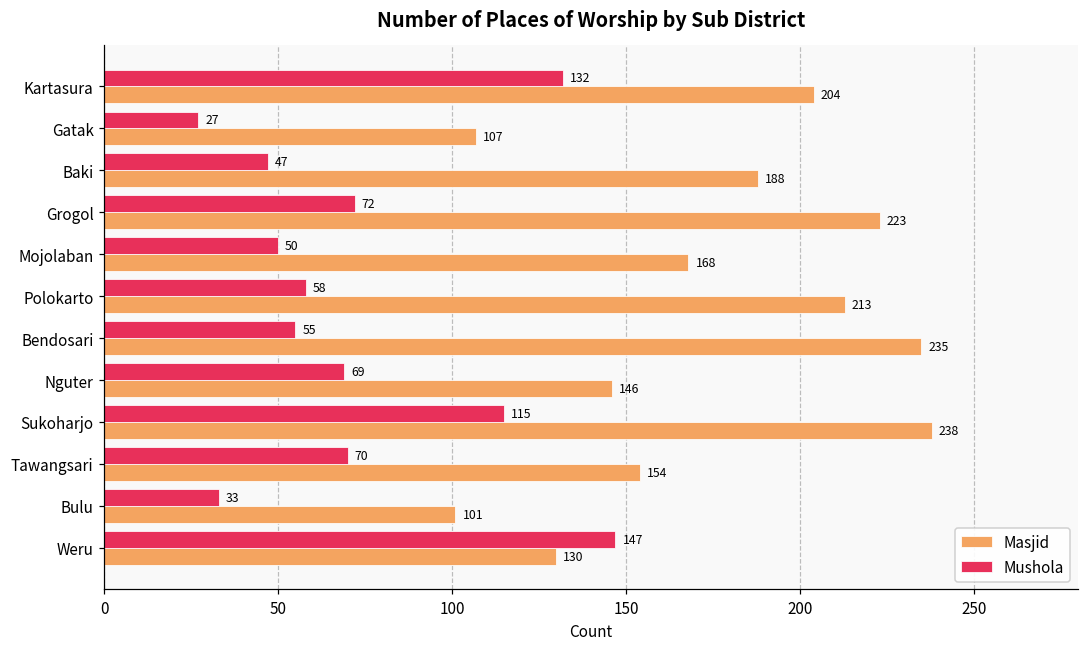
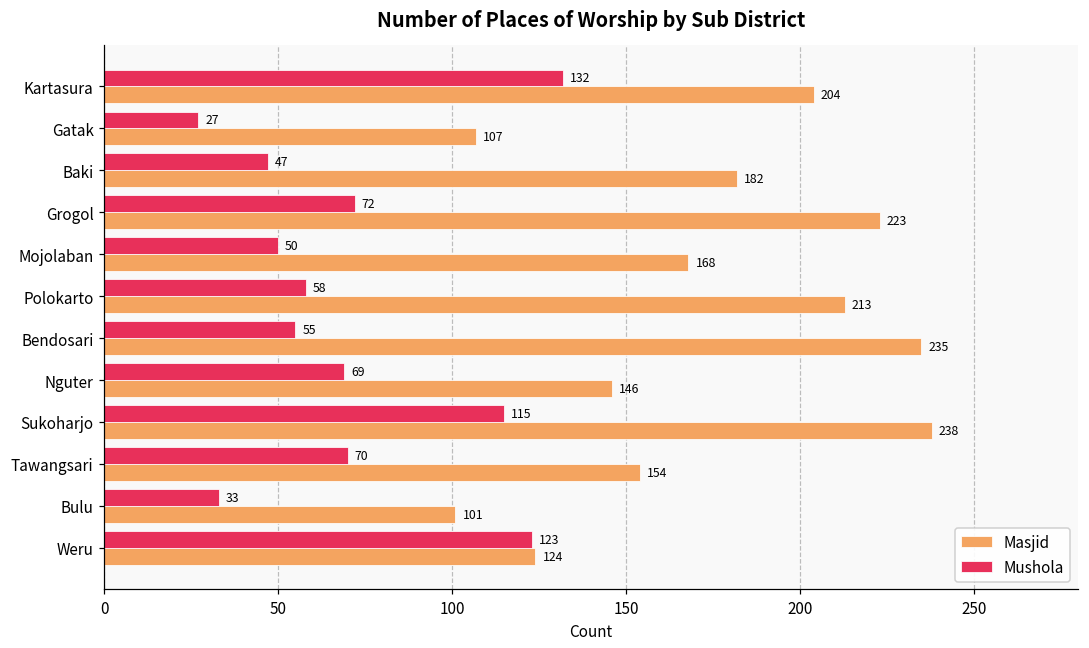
  {
    "Masjid": {
      "Kartasura": 204,
      "Gatak": 107,
-     "Baki": 188,
+     "Baki": 182,
      "Grogol": 223,
      "Mojolaban": 168,
      "Polokarto": 213,
      "Bendosari": 235,
      "Nguter": 146,
      "Sukoharjo": 238,
      "Tawangsari": 154,
      "Bulu": 101,
-     "Weru": 130
+     "Weru": 124
    },
    "Mushola": {
      "Kartasura": 132,
      "Gatak": 27,
      "Baki": 47,
      "Grogol": 72,
      "Mojolaban": 50,
      "Polokarto": 58,
      "Bendosari": 55,
      "Nguter": 69,
      "Sukoharjo": 115,
      "Tawangsari": 70,
      "Bulu": 33,
-     "Weru": 147
+     "Weru": 123
    }
  }
